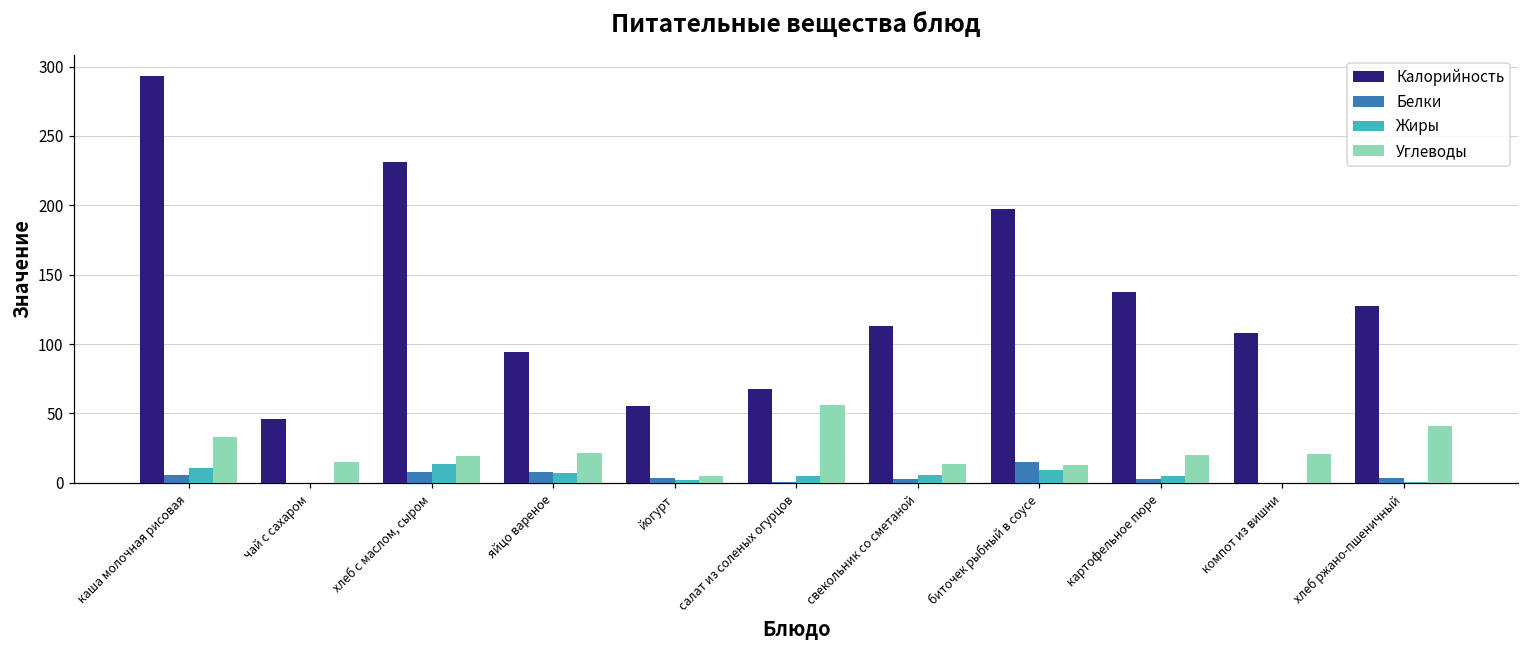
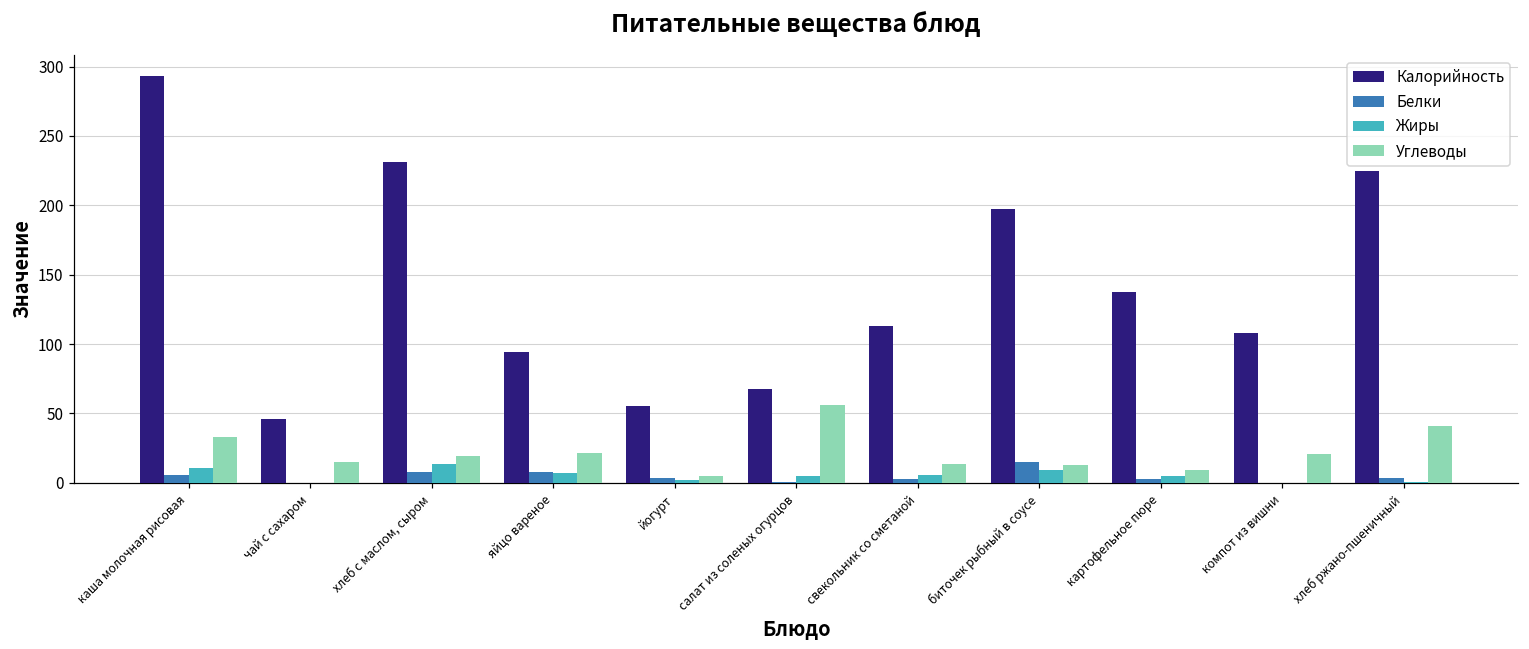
  {
    "Калорийность": {
      "каша молочная рисовая": 294,
      "чай с сахаром": 46,
      "хлеб с маслом, сыром": 231,
      "яйцо вареное": 94,
      "йогурт": 55,
      "салат из соленых огурцов": 68,
      "свекольник со сметаной": 113,
      "биточек рыбный в соусе": 198,
      "картофельное пюре": 137,
      "компот из вишни": 108,
-     "хлеб ржано-пшеничный": 127
+     "хлеб ржано-пшеничный": 224
    },
    "Углеводы": {
      "каша молочная рисовая": 33,
      "чай с сахаром": 15,
      "хлеб с маслом, сыром": 19,
      "яйцо вареное": 22,
      "йогурт": 5,
      "салат из соленых огурцов": 56,
      "свекольник со сметаной": 13,
      "биточек рыбный в соусе": 13,
-     "картофельное пюре": 20,
+     "картофельное пюре": 10,
      "компот из вишни": 21,
      "хлеб ржано-пшеничный": 41
    }
  }
